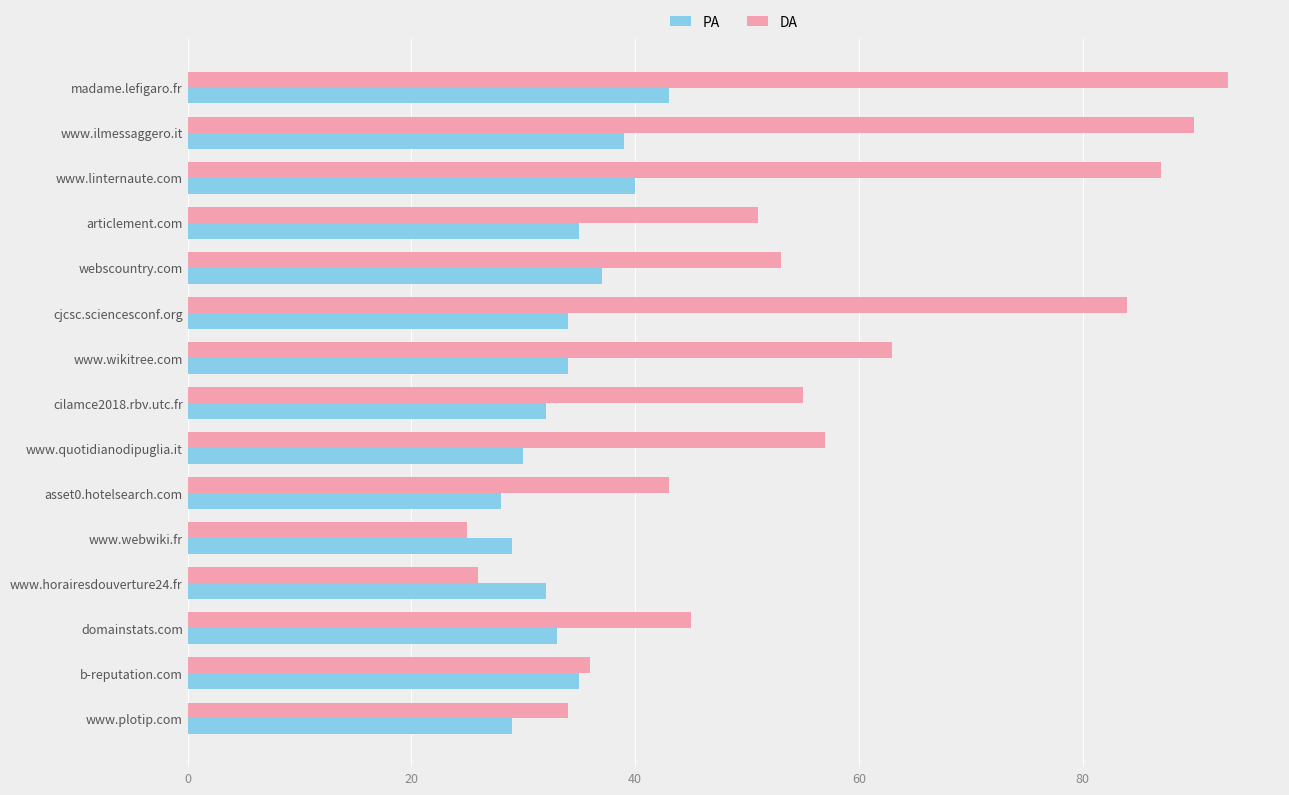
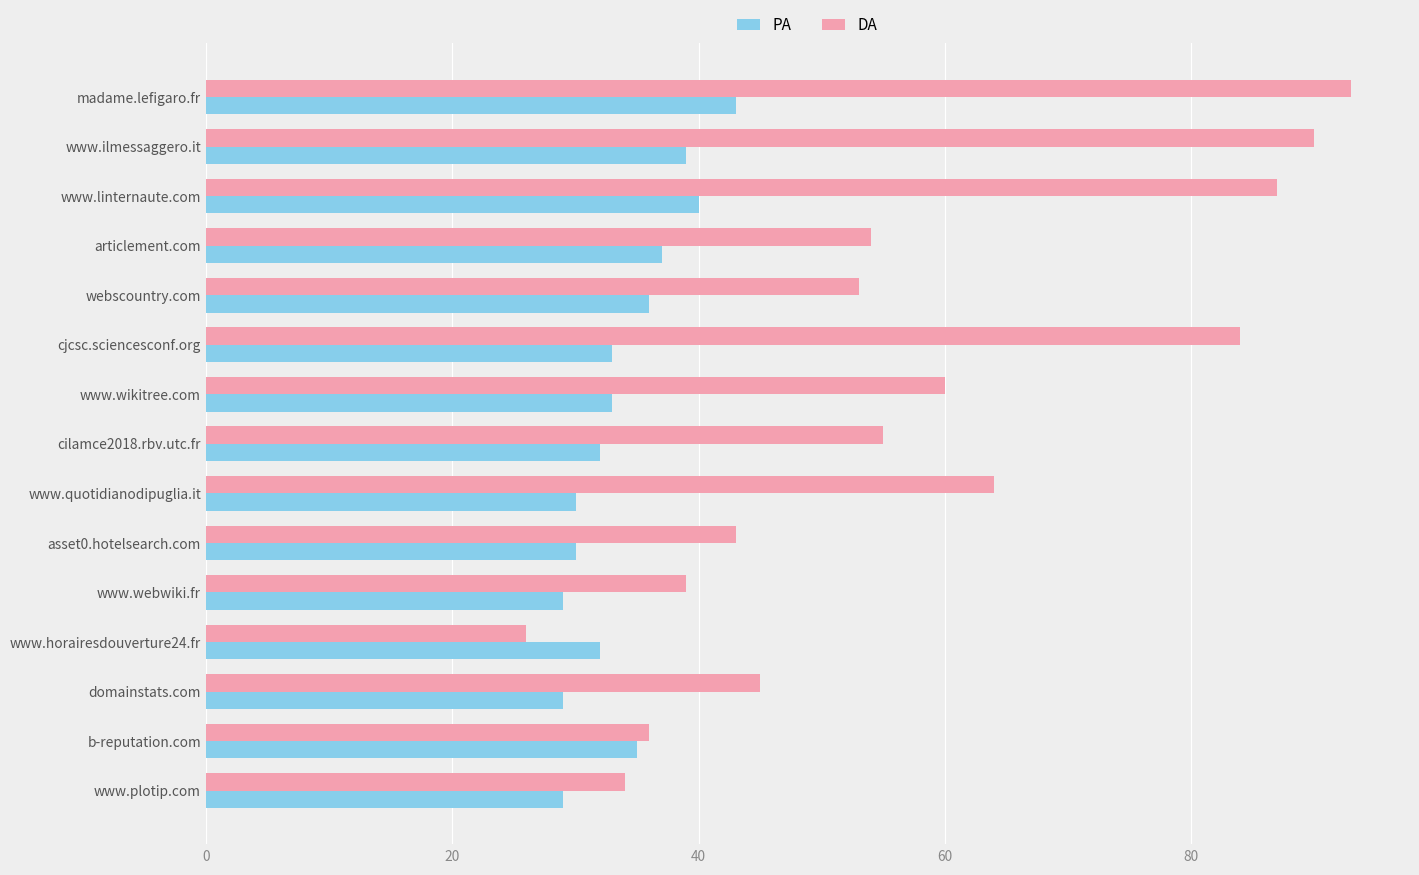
  {
    "PA": {
      "madame.lefigaro.fr": 43,
      "www.ilmessaggero.it": 39,
      "www.linternaute.com": 40,
-     "articlement.com": 35,
-     "webscountry.com": 37,
-     "cjcsc.sciencesconf.org": 34,
-     "www.wikitree.com": 34,
+     "articlement.com": 37,
+     "webscountry.com": 36,
+     "cjcsc.sciencesconf.org": 33,
+     "www.wikitree.com": 33,
      "cilamce2018.rbv.utc.fr": 32,
      "www.quotidianodipuglia.it": 30,
-     "asset0.hotelsearch.com": 28,
+     "asset0.hotelsearch.com": 30,
      "www.webwiki.fr": 29,
      "www.horairesdouverture24.fr": 32,
-     "domainstats.com": 33,
+     "domainstats.com": 29,
      "b-reputation.com": 35,
      "www.plotip.com": 29
    },
    "DA": {
      "madame.lefigaro.fr": 93,
      "www.ilmessaggero.it": 90,
      "www.linternaute.com": 87,
-     "articlement.com": 51,
+     "articlement.com": 54,
      "webscountry.com": 53,
      "cjcsc.sciencesconf.org": 84,
-     "www.wikitree.com": 63,
+     "www.wikitree.com": 60,
      "cilamce2018.rbv.utc.fr": 55,
-     "www.quotidianodipuglia.it": 57,
+     "www.quotidianodipuglia.it": 64,
      "asset0.hotelsearch.com": 43,
-     "www.webwiki.fr": 25,
+     "www.webwiki.fr": 39,
      "www.horairesdouverture24.fr": 26,
      "domainstats.com": 45,
      "b-reputation.com": 36,
      "www.plotip.com": 34
    }
  }
